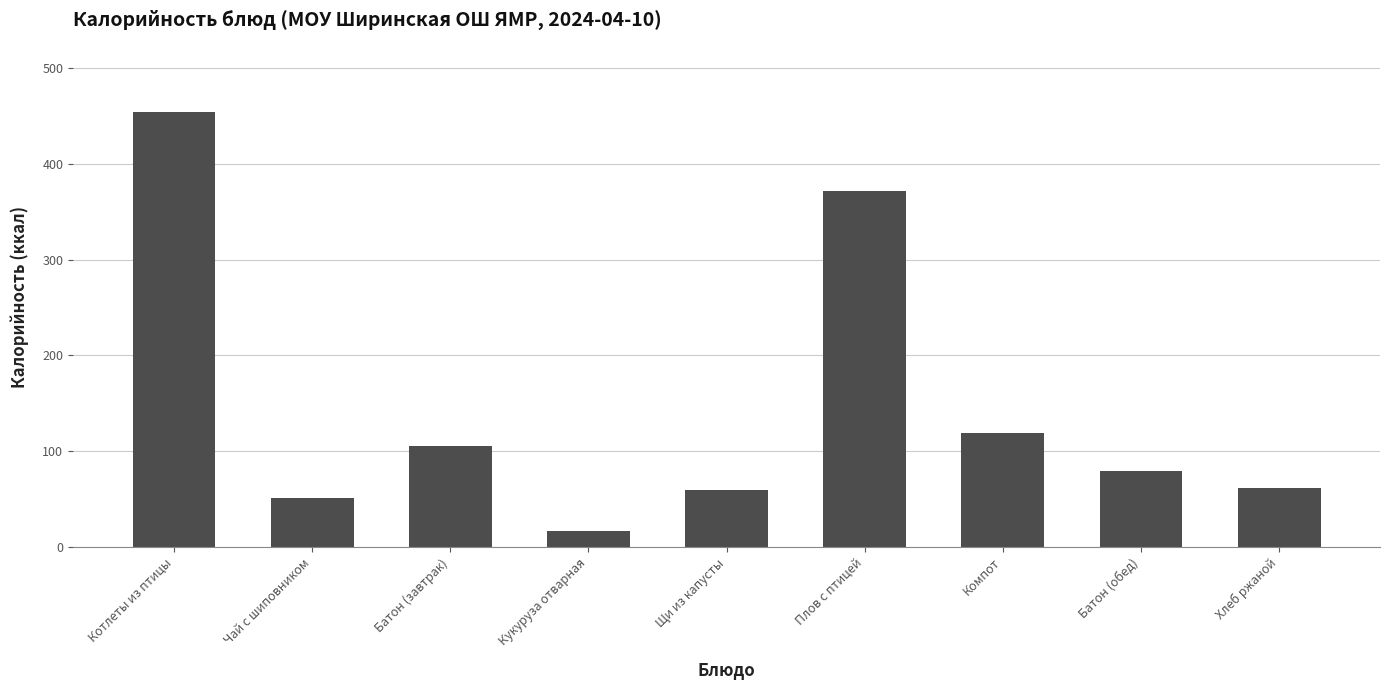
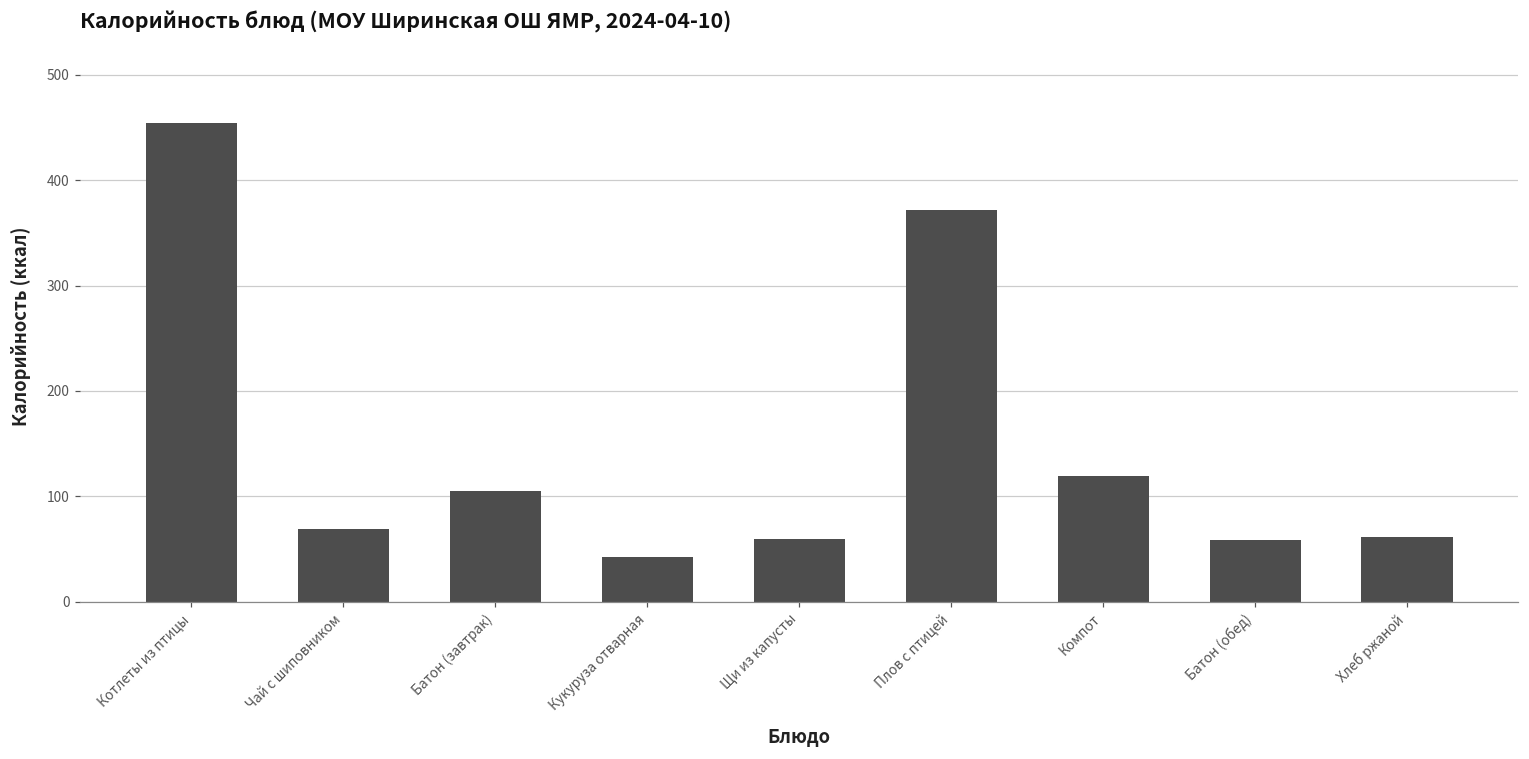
  {
    "Котлеты из птицы": 450,
-   "Чай с шиповником": 50,
+   "Чай с шиповником": 70,
    "Батон (завтрак)": 110,
-   "Кукуруза отварная": 20,
+   "Кукуруза отварная": 40,
    "Щи из капусты": 60,
    "Плов с птицей": 370,
    "Компот": 120,
-   "Батон (обед)": 80,
+   "Батон (обед)": 60,
    "Хлеб ржаной": 60
  }
